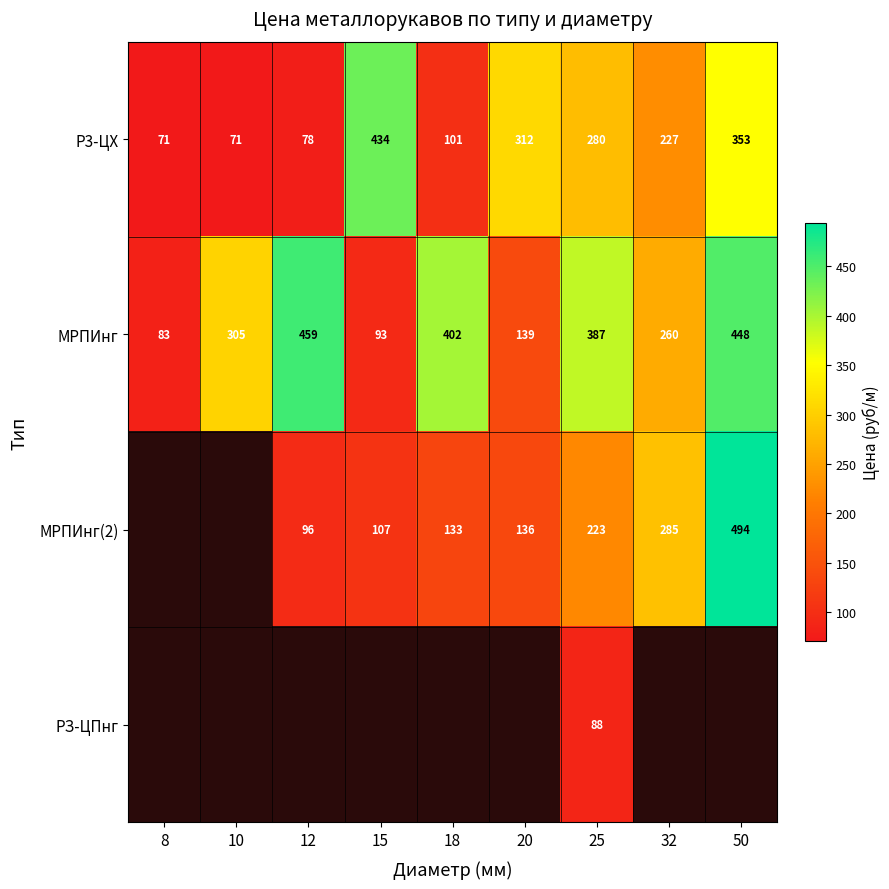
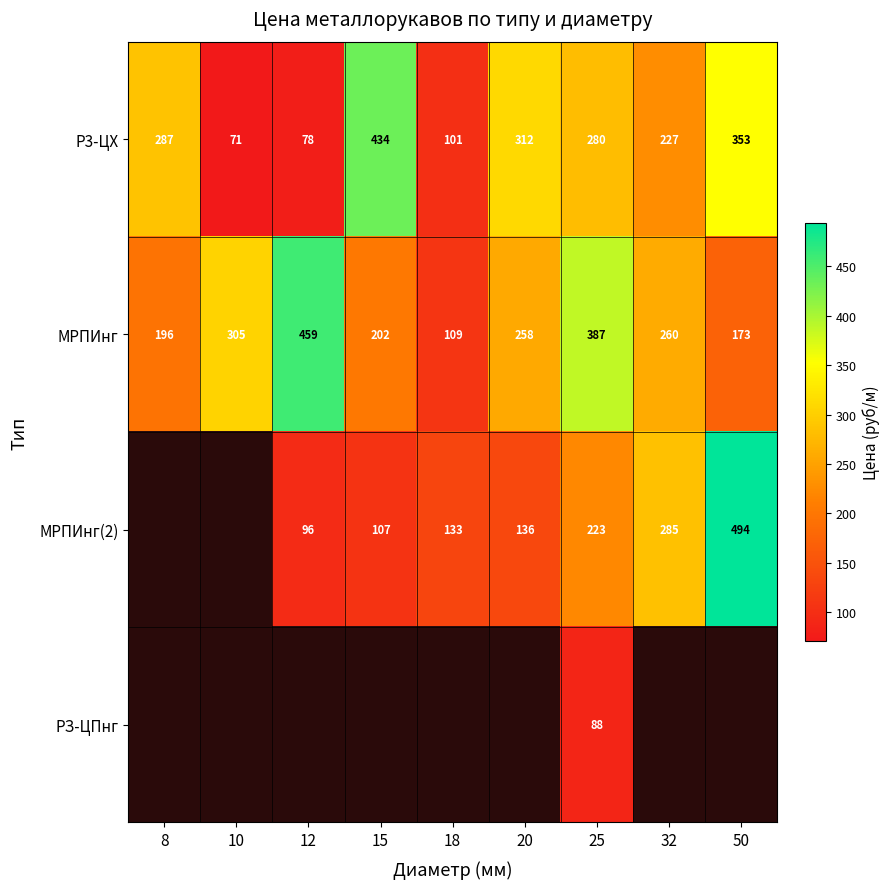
  {
    "Р3-ЦХ": {
-     "8": 71,
+     "8": 287,
      "10": 71,
      "12": 78,
      "15": 434,
      "18": 101,
      "20": 312,
      "25": 280,
      "32": 227,
      "50": 353
    },
    "МРПИнг": {
-     "8": 83,
+     "8": 196,
      "10": 305,
      "12": 459,
-     "15": 93,
-     "18": 402,
-     "20": 139,
+     "15": 202,
+     "18": 109,
+     "20": 258,
      "25": 387,
      "32": 260,
-     "50": 448
+     "50": 173
    },
    "МРПИнг(2)": {
      "12": 96,
      "15": 107,
      "18": 133,
      "20": 136,
      "25": 223,
      "32": 285,
      "50": 494
    },
    "РЗ-ЦПнг": {
      "25": 88
    }
  }
